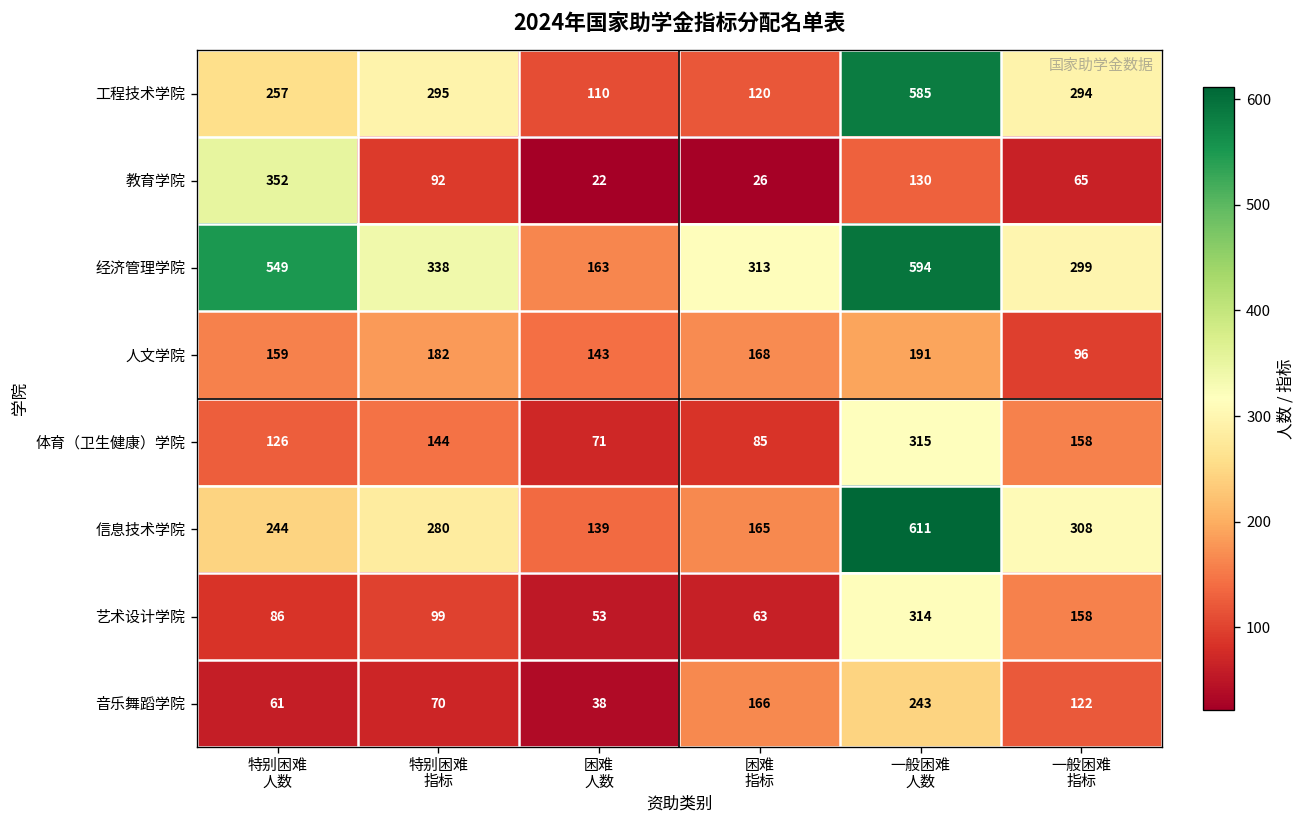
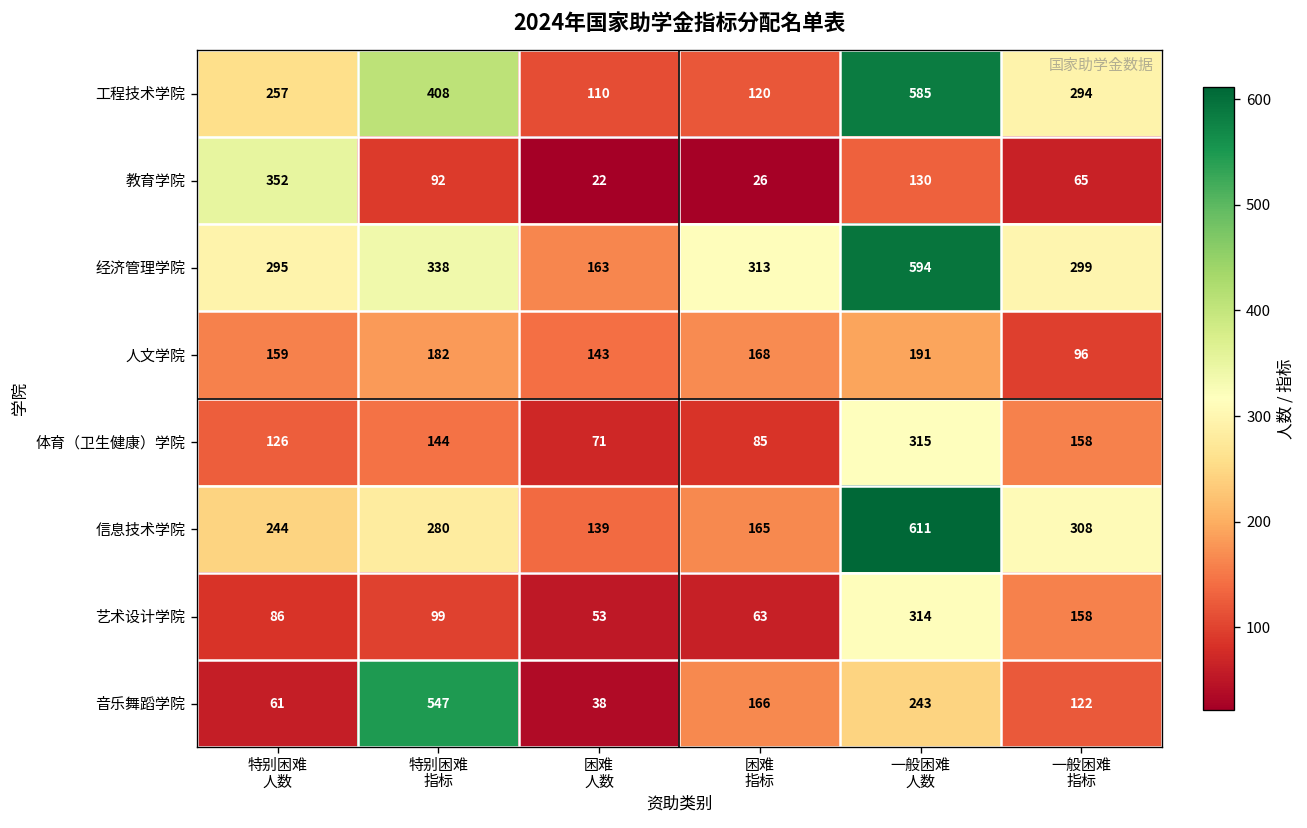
  {
    "工程技术学院": {
      "特别困难 人数": 257,
-     "特别困难 指标": 295,
+     "特别困难 指标": 408,
      "困难 人数": 110,
      "困难 指标": 120,
      "一般困难 人数": 585
    },
    "教育学院": {
      "特别困难 人数": 352,
      "特别困难 指标": 92,
      "困难 人数": 22,
      "困难 指标": 26,
      "一般困难 人数": 130,
      "一般困难 指标": 65
    },
    "经济管理学院": {
-     "特别困难 人数": 549,
+     "特别困难 人数": 295,
      "特别困难 指标": 338,
      "困难 人数": 163,
      "困难 指标": 313,
      "一般困难 人数": 594,
      "一般困难 指标": 299
    },
    "人文学院": {
      "特别困难 人数": 159,
      "特别困难 指标": 182,
      "困难 人数": 143,
      "困难 指标": 168,
      "一般困难 人数": 191,
      "一般困难 指标": 96
    },
    "体育（卫生健康）学院": {
      "特别困难 人数": 126,
      "特别困难 指标": 144,
      "困难 人数": 71,
      "困难 指标": 85,
      "一般困难 人数": 315,
      "一般困难 指标": 158
    },
    "信息技术学院": {
      "特别困难 人数": 244,
      "特别困难 指标": 280,
      "困难 人数": 139,
      "困难 指标": 165,
      "一般困难 人数": 611,
      "一般困难 指标": 308
    },
    "艺术设计学院": {
      "特别困难 人数": 86,
      "特别困难 指标": 99,
      "困难 人数": 53,
      "困难 指标": 63,
      "一般困难 人数": 314,
      "一般困难 指标": 158
    },
    "音乐舞蹈学院": {
      "特别困难 人数": 61,
-     "特别困难 指标": 70,
+     "特别困难 指标": 547,
      "困难 人数": 38,
      "困难 指标": 166,
      "一般困难 人数": 243,
      "一般困难 指标": 122
    }
  }
